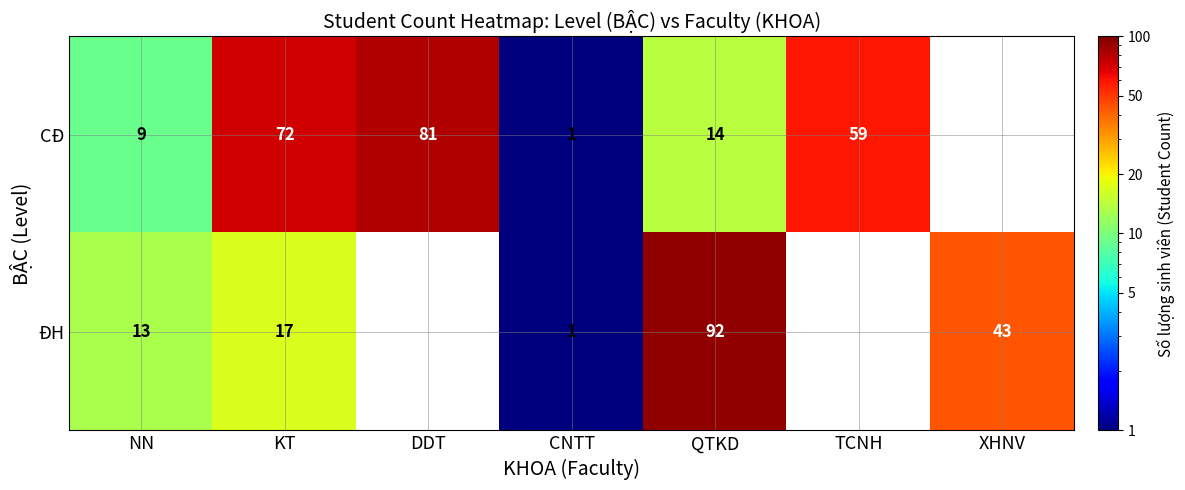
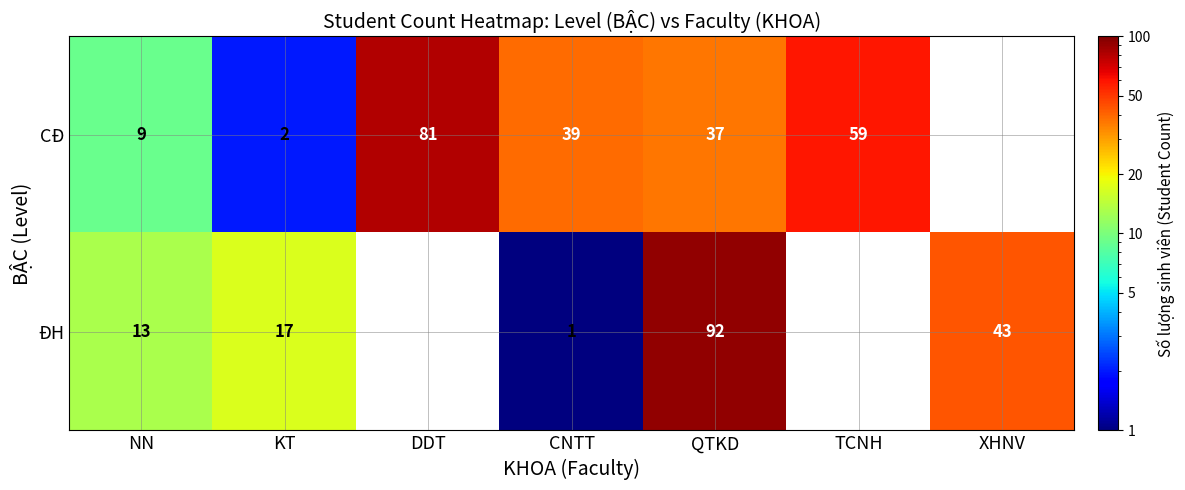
  {
    "CĐ": {
      "NN": 9,
-     "KT": 72,
+     "KT": 2,
      "DDT": 81,
-     "CNTT": 1,
-     "QTKD": 14,
+     "CNTT": 39,
+     "QTKD": 37,
      "TCNH": 59
    },
    "ĐH": {
      "NN": 13,
      "KT": 17,
      "CNTT": 1,
      "QTKD": 92,
      "XHNV": 43
    }
  }
